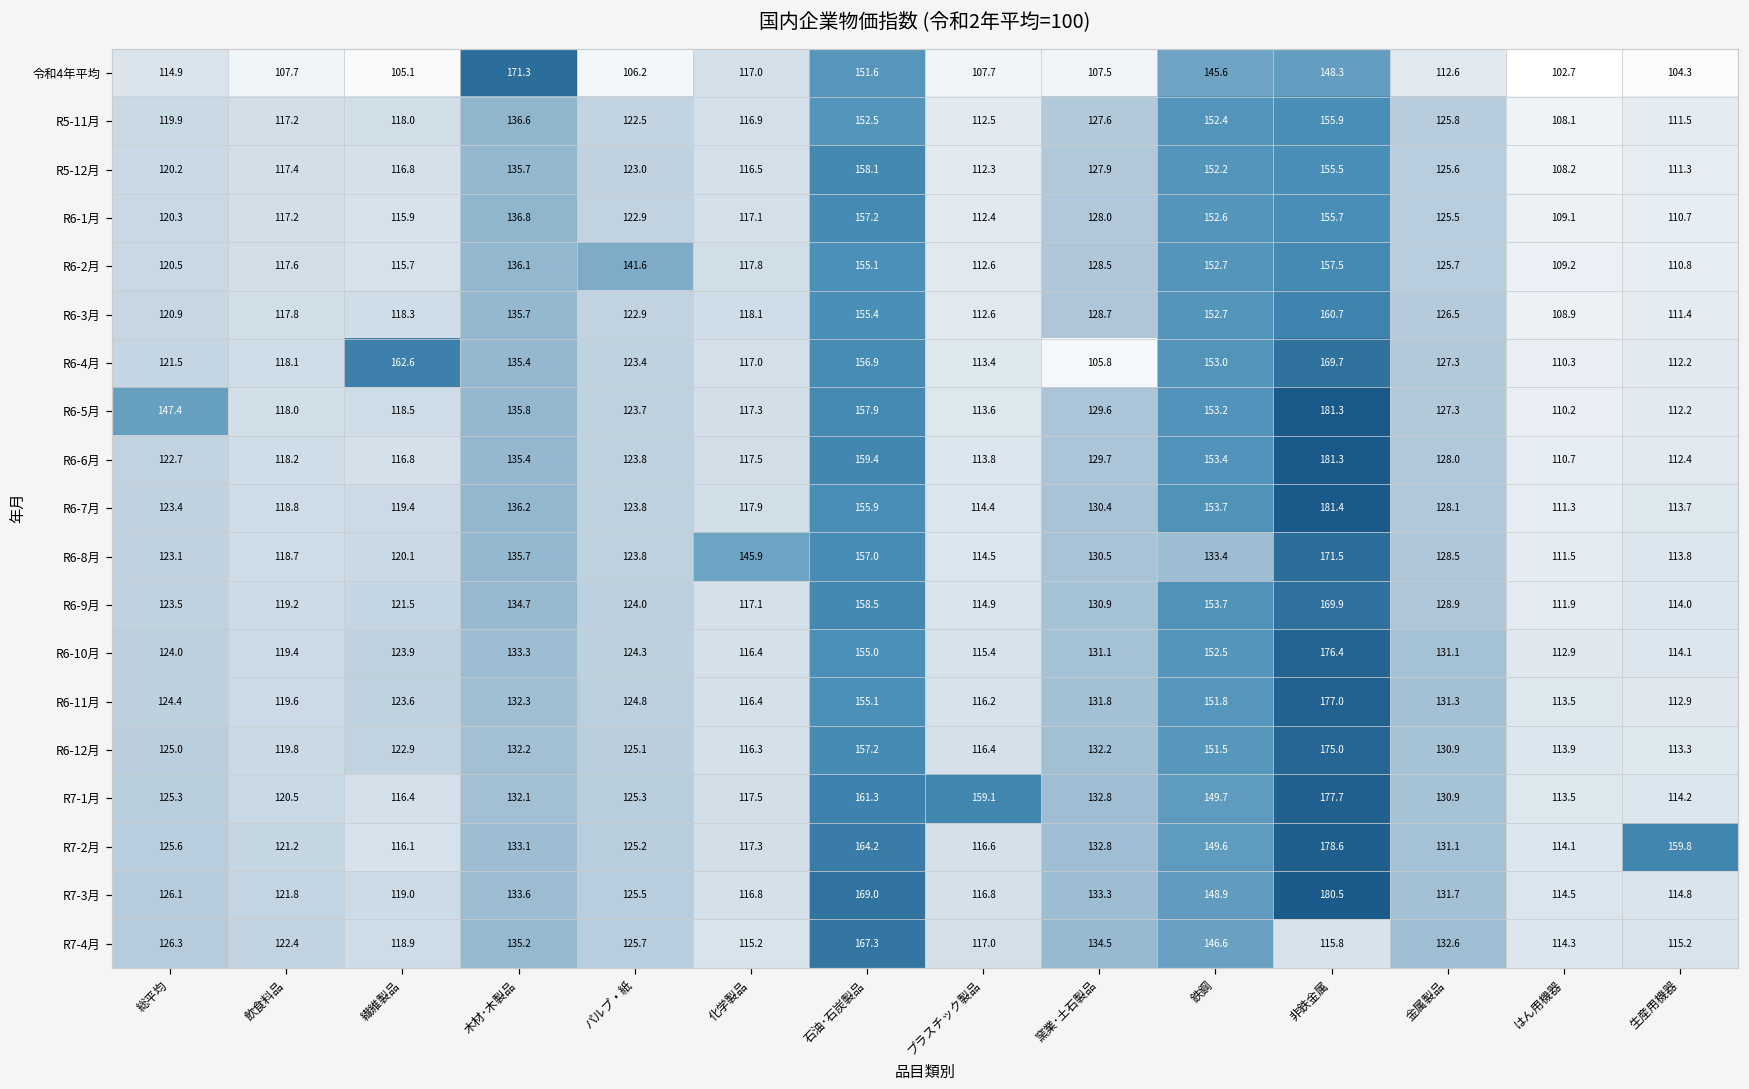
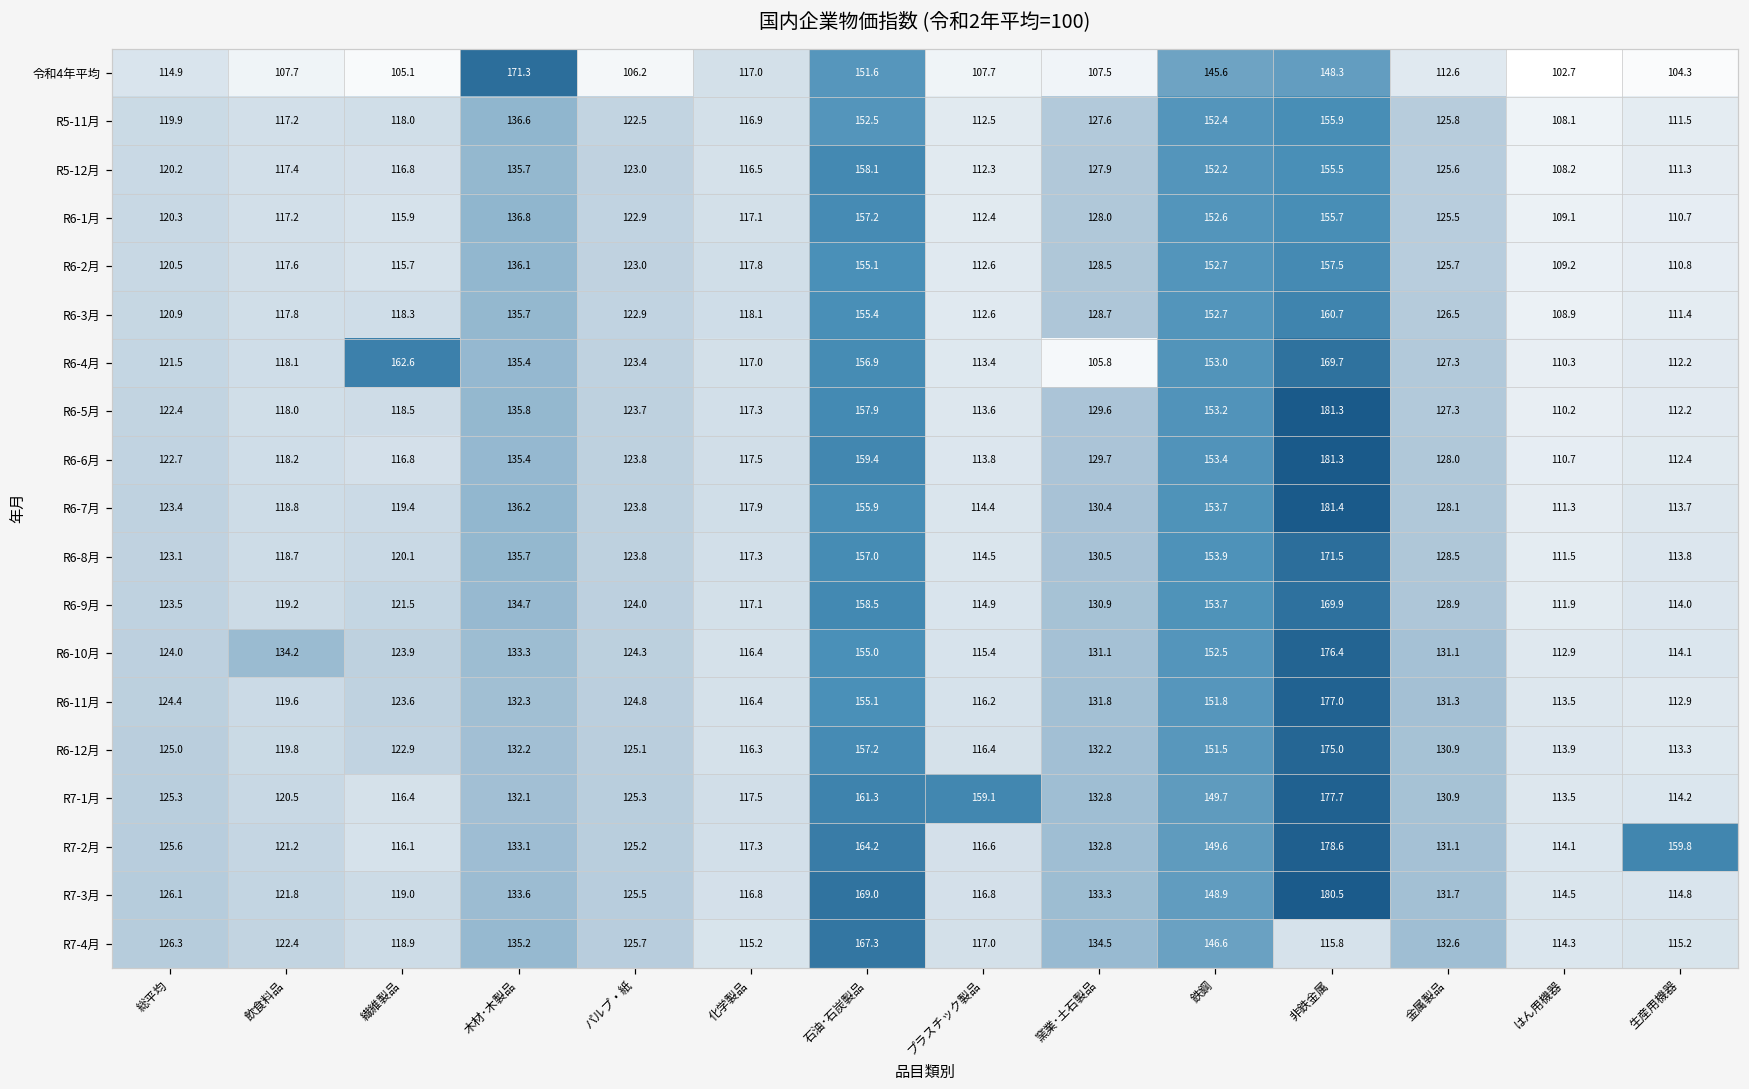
  {
    "R6-2月": {
      "総平均": 120.5,
      "飲食料品": 117.6,
      "繊維製品": 115.7,
      "木材･木製品": 136.1,
-     "パルプ・紙": 141.6,
+     "パルプ・紙": 123.0,
      "化学製品": 117.8,
      "石油･石炭製品": 155.1,
      "プラスチック製品": 112.6,
      "窯業･土石製品": 128.5,
      "鉄鋼": 152.7,
      "非鉄金属": 157.5,
      "金属製品": 125.7,
      "はん用機器": 109.2,
      "生産用機器": 110.8
    },
    "R6-5月": {
-     "総平均": 147.4,
+     "総平均": 122.4,
      "飲食料品": 118.0,
      "繊維製品": 118.5,
      "木材･木製品": 135.8,
      "パルプ・紙": 123.7,
      "化学製品": 117.3,
      "石油･石炭製品": 157.9,
      "プラスチック製品": 113.6,
      "窯業･土石製品": 129.6,
      "鉄鋼": 153.2,
      "非鉄金属": 181.3,
      "金属製品": 127.3,
      "はん用機器": 110.2,
      "生産用機器": 112.2
    },
    "R6-8月": {
      "総平均": 123.1,
      "飲食料品": 118.7,
      "繊維製品": 120.1,
      "木材･木製品": 135.7,
      "パルプ・紙": 123.8,
-     "化学製品": 145.9,
+     "化学製品": 117.3,
      "石油･石炭製品": 157.0,
      "プラスチック製品": 114.5,
      "窯業･土石製品": 130.5,
-     "鉄鋼": 133.4,
+     "鉄鋼": 153.9,
      "非鉄金属": 171.5,
      "金属製品": 128.5,
      "はん用機器": 111.5,
      "生産用機器": 113.8
    },
    "R6-10月": {
      "総平均": 124.0,
-     "飲食料品": 119.4,
+     "飲食料品": 134.2,
      "繊維製品": 123.9,
      "木材･木製品": 133.3,
      "パルプ・紙": 124.3,
      "化学製品": 116.4,
      "石油･石炭製品": 155.0,
      "プラスチック製品": 115.4,
      "窯業･土石製品": 131.1,
      "鉄鋼": 152.5,
      "非鉄金属": 176.4,
      "金属製品": 131.1,
      "はん用機器": 112.9,
      "生産用機器": 114.1
    }
  }
